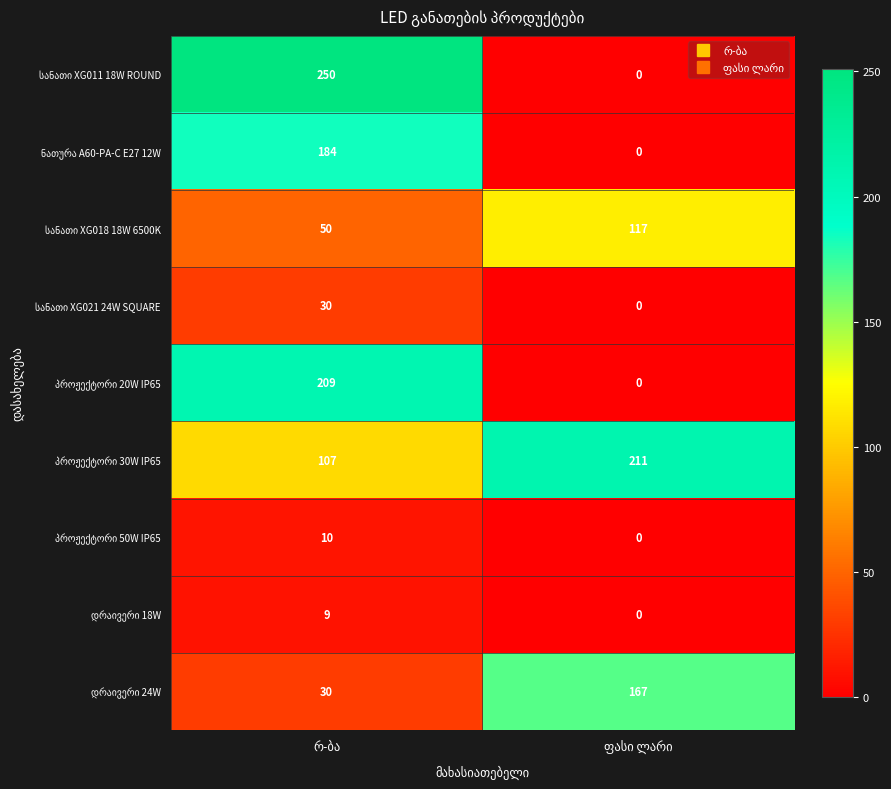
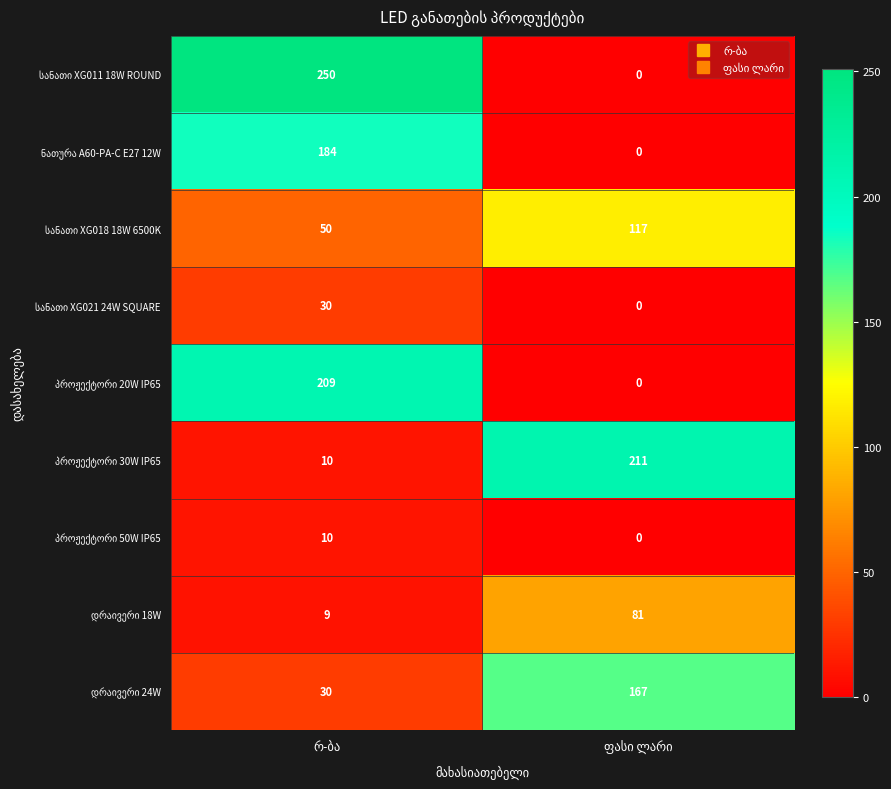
  {
    "სანათი XG011 18W ROUND": {
      "რ-ბა": 250,
      "ფასი ლარი": 0
    },
    "ნათურა A60-PA-C E27 12W": {
      "რ-ბა": 184,
      "ფასი ლარი": 0
    },
    "სანათი XG018 18W 6500K": {
      "რ-ბა": 50,
      "ფასი ლარი": 117
    },
    "სანათი XG021 24W SQUARE": {
      "რ-ბა": 30,
      "ფასი ლარი": 0
    },
    "პროჟექტორი 20W IP65": {
      "რ-ბა": 209,
      "ფასი ლარი": 0
    },
    "პროჟექტორი 30W IP65": {
-     "რ-ბა": 107,
+     "რ-ბა": 10,
      "ფასი ლარი": 211
    },
    "პროჟექტორი 50W IP65": {
      "რ-ბა": 10,
      "ფასი ლარი": 0
    },
    "დრაივერი 18W": {
      "რ-ბა": 9,
-     "ფასი ლარი": 0
+     "ფასი ლარი": 81
    },
    "დრაივერი 24W": {
      "რ-ბა": 30,
      "ფასი ლარი": 167
    }
  }
